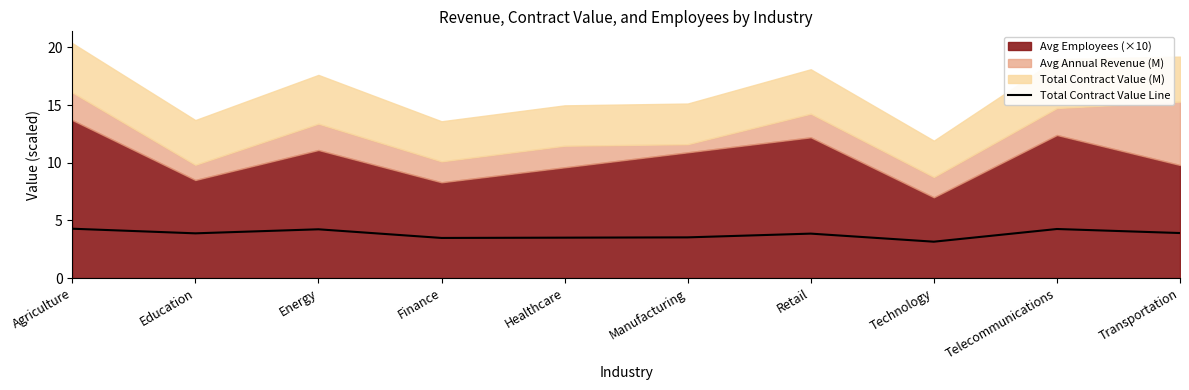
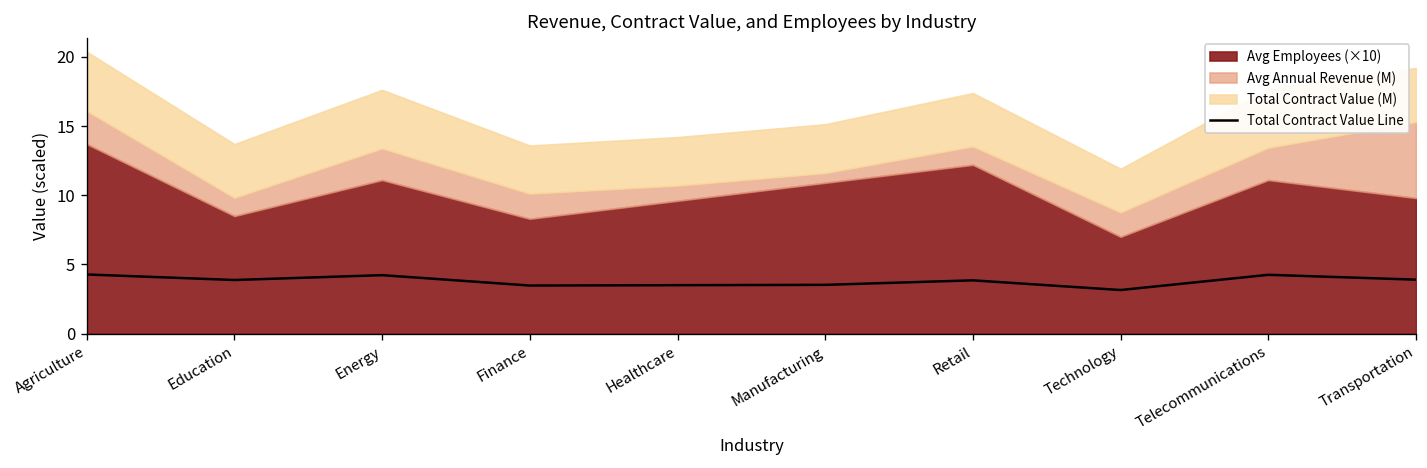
  {
    "Total Contract Value Line": {
      "Agriculture": 4.3,
      "Education": 3.9,
      "Energy": 4.2,
      "Finance": 3.5,
      "Healthcare": 3.5,
      "Manufacturing": 3.5,
      "Retail": 3.9,
      "Technology": 3.2,
      "Telecommunications": 4.3,
      "Transportation": 3.9
    },
    "Avg Employees (×10)": {
      "Agriculture": 13.7,
      "Education": 8.5,
      "Energy": 11.1,
      "Finance": 8.3,
      "Healthcare": 9.6,
      "Manufacturing": 10.9,
      "Retail": 12.2,
      "Technology": 7.0,
-     "Telecommunications": 12.4,
+     "Telecommunications": 11.1,
      "Transportation": 9.8
    },
    "Avg Annual Revenue (M)": {
      "Agriculture": 2.4,
      "Education": 1.3,
      "Energy": 2.3,
      "Finance": 1.8,
-     "Healthcare": 1.9,
+     "Healthcare": 1.1,
      "Manufacturing": 0.7,
-     "Retail": 2.1,
+     "Retail": 1.3,
      "Technology": 1.8,
      "Telecommunications": 2.3,
      "Transportation": 5.5
    },
    "Total Contract Value (M)": {
      "Agriculture": 4.3,
      "Education": 3.9,
      "Energy": 4.2,
      "Finance": 3.5,
      "Healthcare": 3.5,
      "Manufacturing": 3.5,
      "Retail": 3.8,
      "Technology": 3.2,
      "Transportation": 3.9
    }
  }
